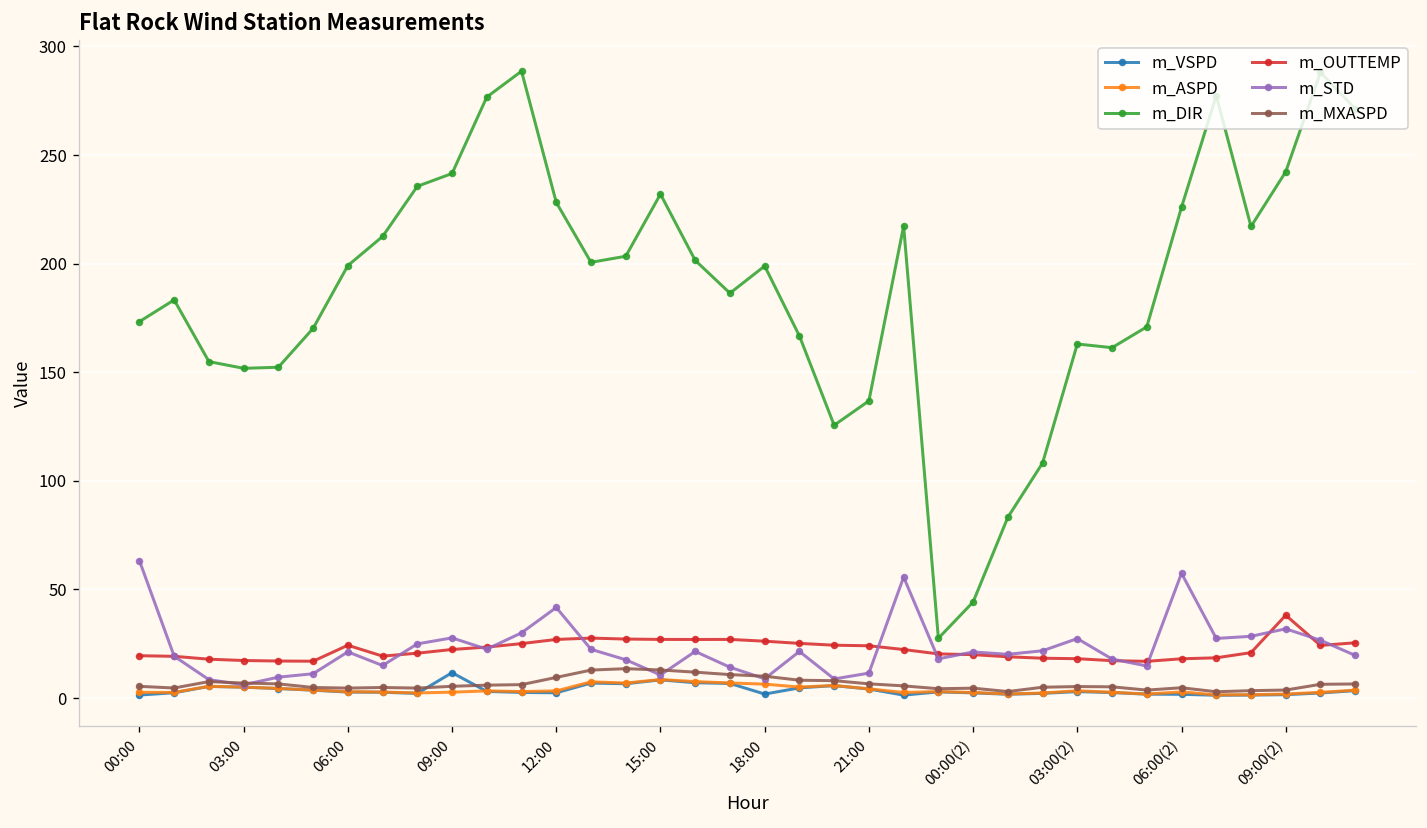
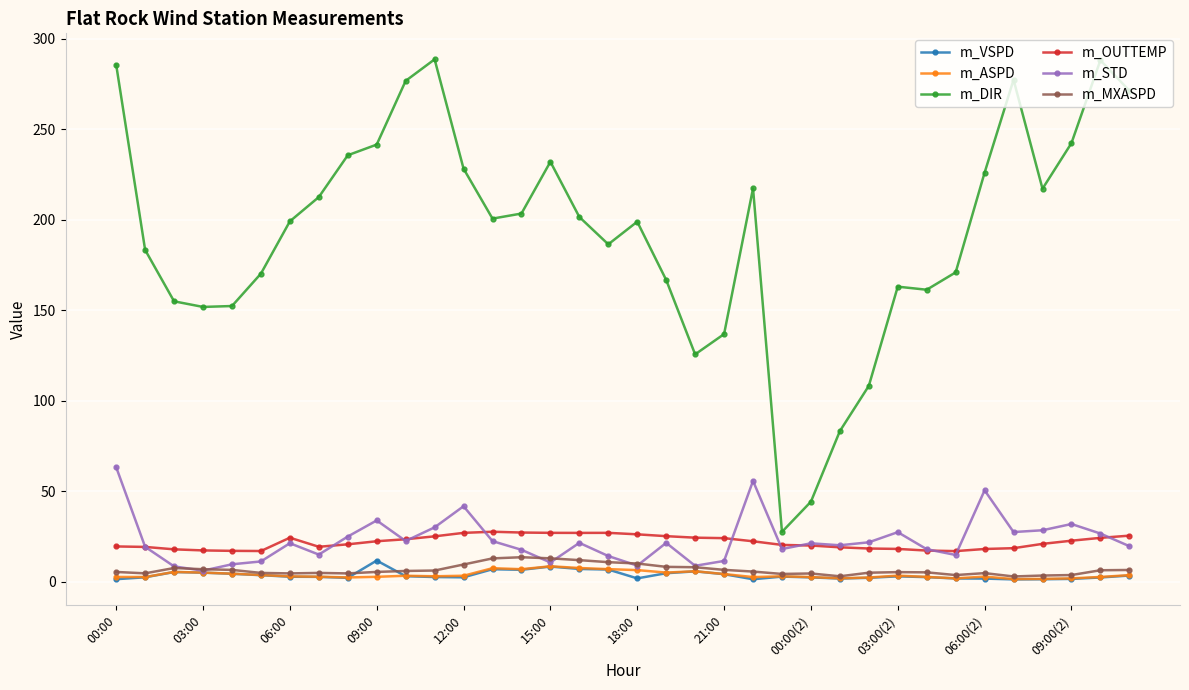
  {
    "m_VSPD": {
      "09:00": 12,
      "18:00": 2
    },
    "m_ASPD": {
      "09:00": 3,
      "18:00": 6
    },
    "m_DIR": {
-     "00:00": 173,
+     "00:00": 286,
      "03:00": 152,
      "06:00": 199,
      "09:00": 242,
      "12:00": 228,
      "15:00": 232,
      "18:00": 199,
      "21:00": 137,
      "00:00(2)": 44,
      "03:00(2)": 163,
      "06:00(2)": 226,
      "09:00(2)": 242
    },
    "m_OUTTEMP": {
      "00:00": 19,
      "03:00": 17,
      "06:00": 24,
      "09:00": 22,
      "12:00": 27,
      "15:00": 27,
      "18:00": 26,
      "21:00": 24,
      "03:00(2)": 18,
      "06:00(2)": 18,
-     "09:00(2)": 38
+     "09:00(2)": 23
    },
    "m_STD": {
      "00:00": 63,
      "06:00": 21,
-     "09:00": 28,
+     "09:00": 34,
      "12:00": 42,
      "15:00": 11,
      "21:00": 11,
      "03:00(2)": 27,
-     "06:00(2)": 57,
+     "06:00(2)": 50,
      "09:00(2)": 32
    },
    "m_MXASPD": {
      "00:00": 5,
      "06:00": 5,
      "09:00": 5,
      "12:00": 9,
      "15:00": 13,
      "21:00": 7,
      "00:00(2)": 5,
      "03:00(2)": 5,
      "06:00(2)": 5,
      "09:00(2)": 4
    }
  }
